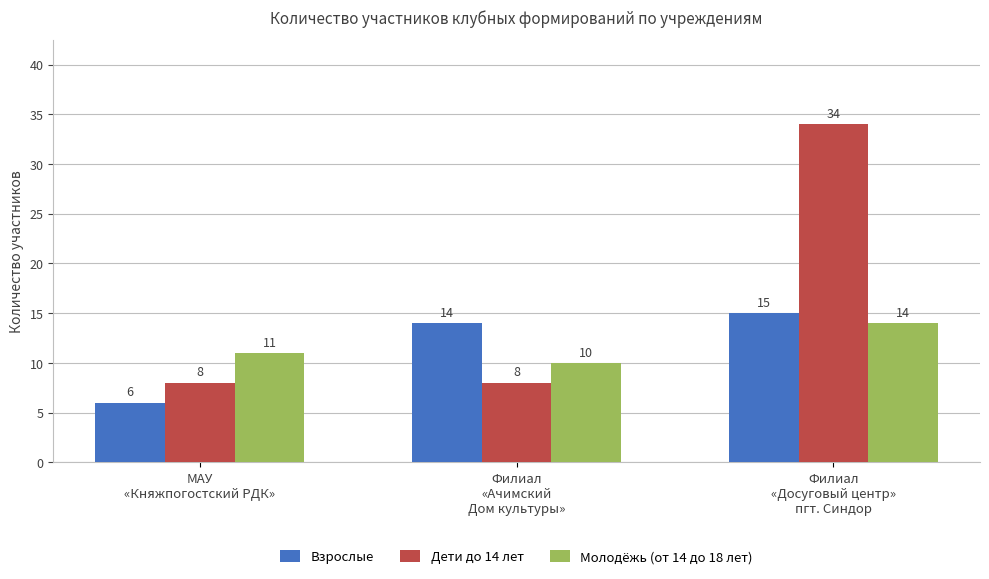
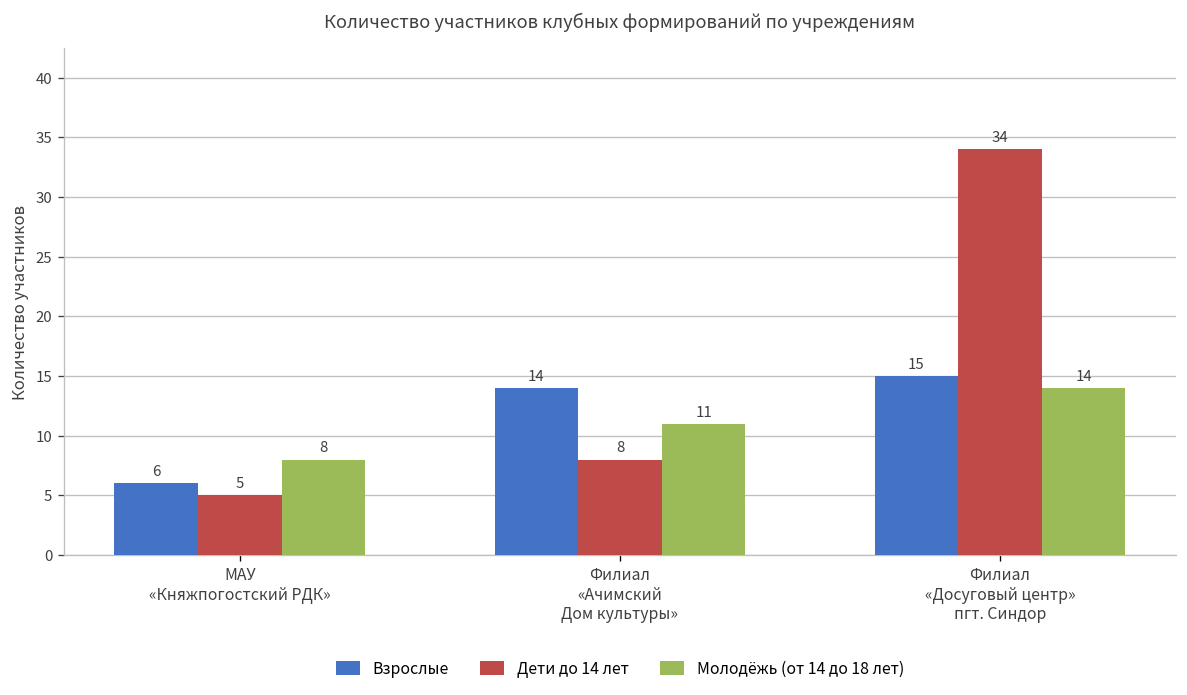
  {
    "Взрослые": {
      "МАУ «Княжпогостский РДК»": 6,
      "Филиал «Ачимский Дом культуры»": 14,
      "Филиал «Досуговый центр» пгт. Синдор": 15
    },
    "Дети до 14 лет": {
-     "МАУ «Княжпогостский РДК»": 8,
+     "МАУ «Княжпогостский РДК»": 5,
      "Филиал «Ачимский Дом культуры»": 8,
      "Филиал «Досуговый центр» пгт. Синдор": 34
    },
    "Молодёжь (от 14 до 18 лет)": {
-     "МАУ «Княжпогостский РДК»": 11,
-     "Филиал «Ачимский Дом культуры»": 10,
+     "МАУ «Княжпогостский РДК»": 8,
+     "Филиал «Ачимский Дом культуры»": 11,
      "Филиал «Досуговый центр» пгт. Синдор": 14
    }
  }
